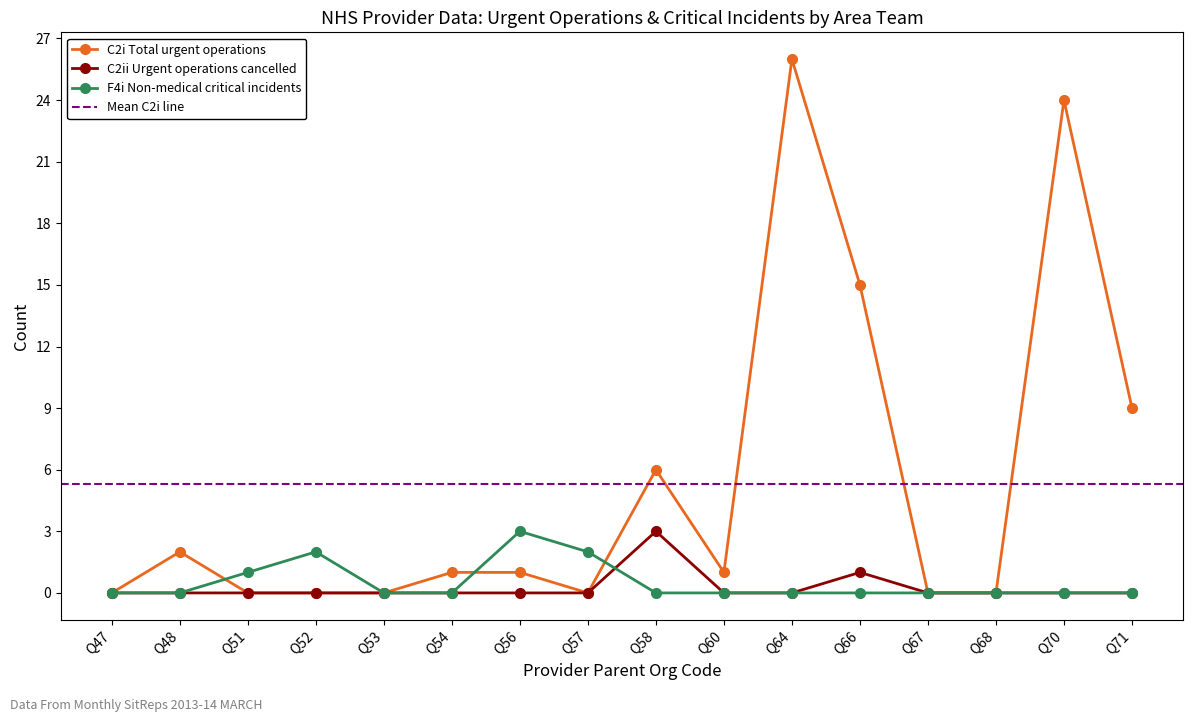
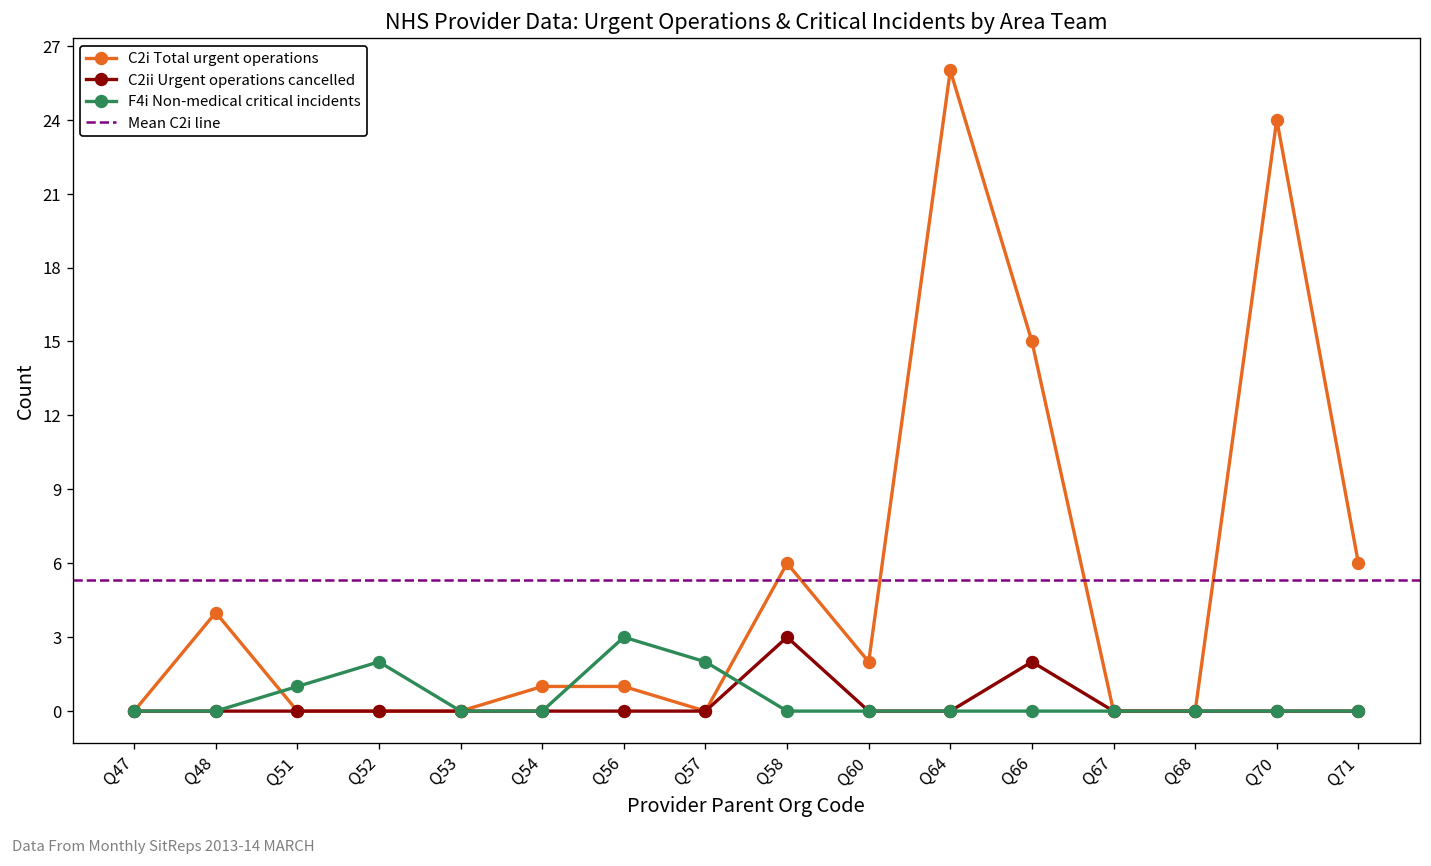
  {
    "C2i Total urgent operations": {
-     "Q48": 2,
+     "Q48": 4,
      "Q54": 1,
      "Q56": 1,
      "Q58": 6,
-     "Q60": 1,
+     "Q60": 2,
      "Q64": 26,
      "Q66": 15,
      "Q70": 24,
-     "Q71": 9
+     "Q71": 6
    },
    "C2ii Urgent operations cancelled": {
      "Q56": 0,
      "Q58": 3,
-     "Q66": 1
+     "Q66": 2
    },
    "F4i Non-medical critical incidents": {
      "Q51": 1,
      "Q52": 2,
      "Q56": 3,
      "Q57": 2,
      "Q58": 0,
      "Q66": 0
    }
  }
